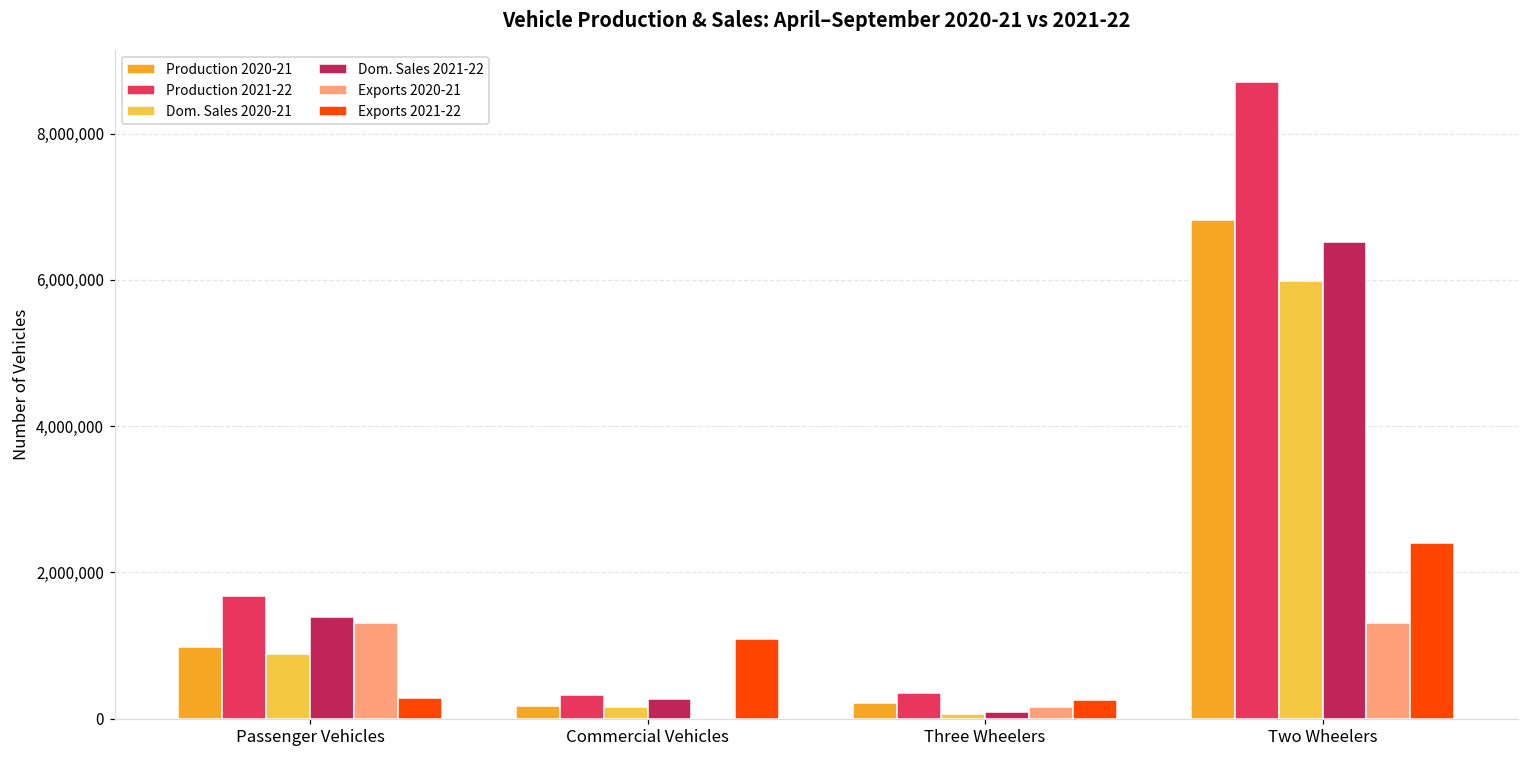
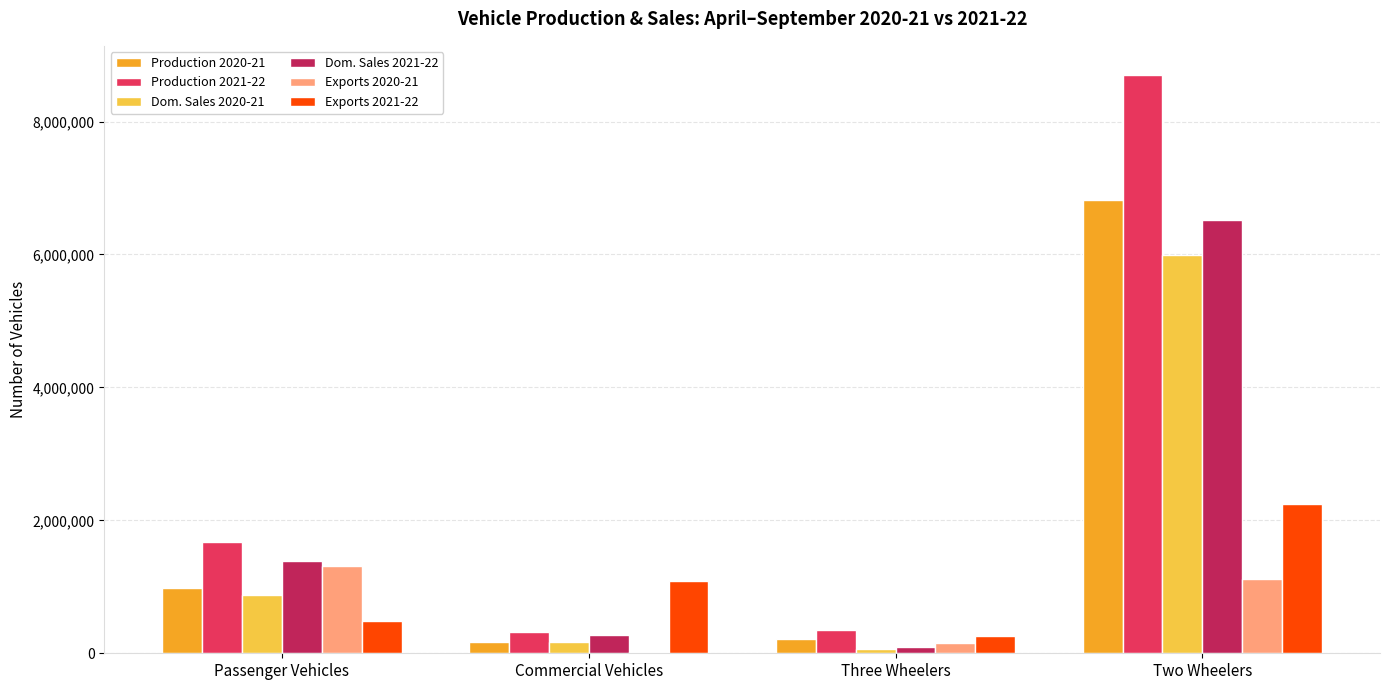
  {
    "Exports 2020-21": {
      "Passenger Vehicles": "1,300,000",
      "Three Wheelers": "200,000",
-     "Two Wheelers": "1,300,000"
+     "Two Wheelers": "1,100,000"
    },
    "Exports 2021-22": {
-     "Passenger Vehicles": "300,000",
+     "Passenger Vehicles": "500,000",
      "Commercial Vehicles": "1,100,000",
      "Three Wheelers": "300,000",
-     "Two Wheelers": "2,400,000"
+     "Two Wheelers": "2,200,000"
    }
  }
